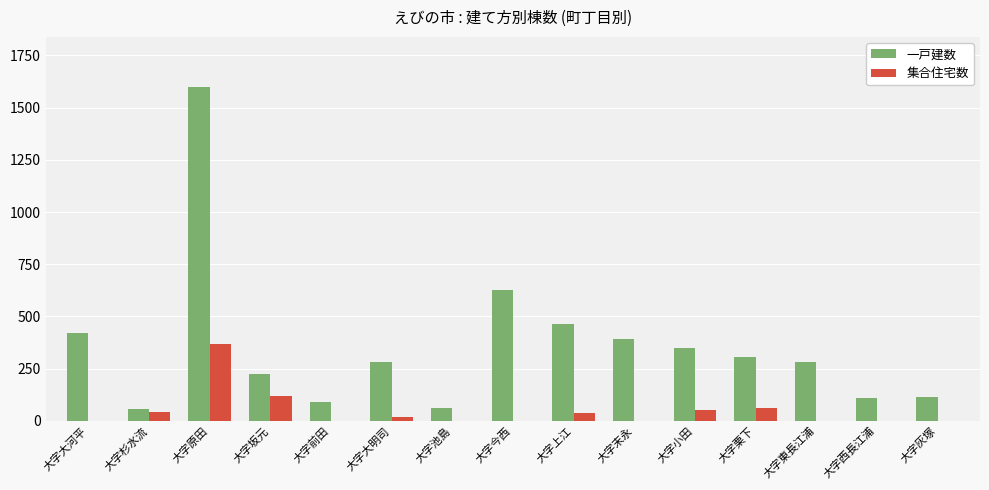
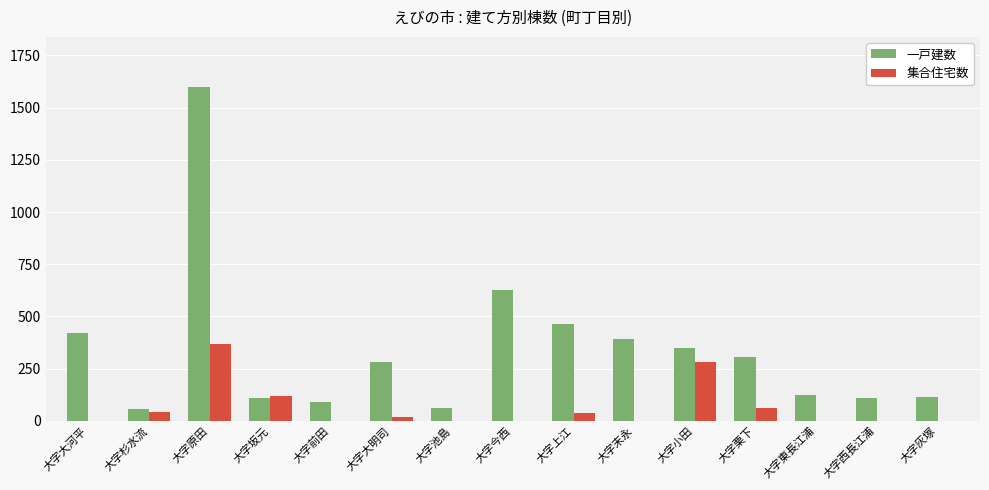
  {
    "一戸建数": {
      "大字大河平": 420,
      "大字杉水流": 60,
      "大字原田": 1600,
-     "大字坂元": 220,
+     "大字坂元": 110,
      "大字前田": 90,
      "大字大明司": 280,
      "大字池島": 60,
      "大字今西": 630,
      "大字上江": 460,
      "大字末永": 390,
      "大字小田": 350,
      "大字栗下": 310,
-     "大字東長江浦": 280,
+     "大字東長江浦": 120,
      "大字西長江浦": 110,
      "大字灰塚": 120
    },
    "集合住宅数": {
      "大字大河平": 0,
      "大字杉水流": 40,
      "大字原田": 370,
      "大字坂元": 120,
      "大字前田": 0,
      "大字大明司": 20,
      "大字池島": 0,
      "大字今西": 0,
      "大字上江": 40,
-     "大字小田": 50,
+     "大字小田": 280,
      "大字栗下": 60,
      "大字東長江浦": 0,
      "大字西長江浦": 0,
      "大字灰塚": 0
    }
  }
